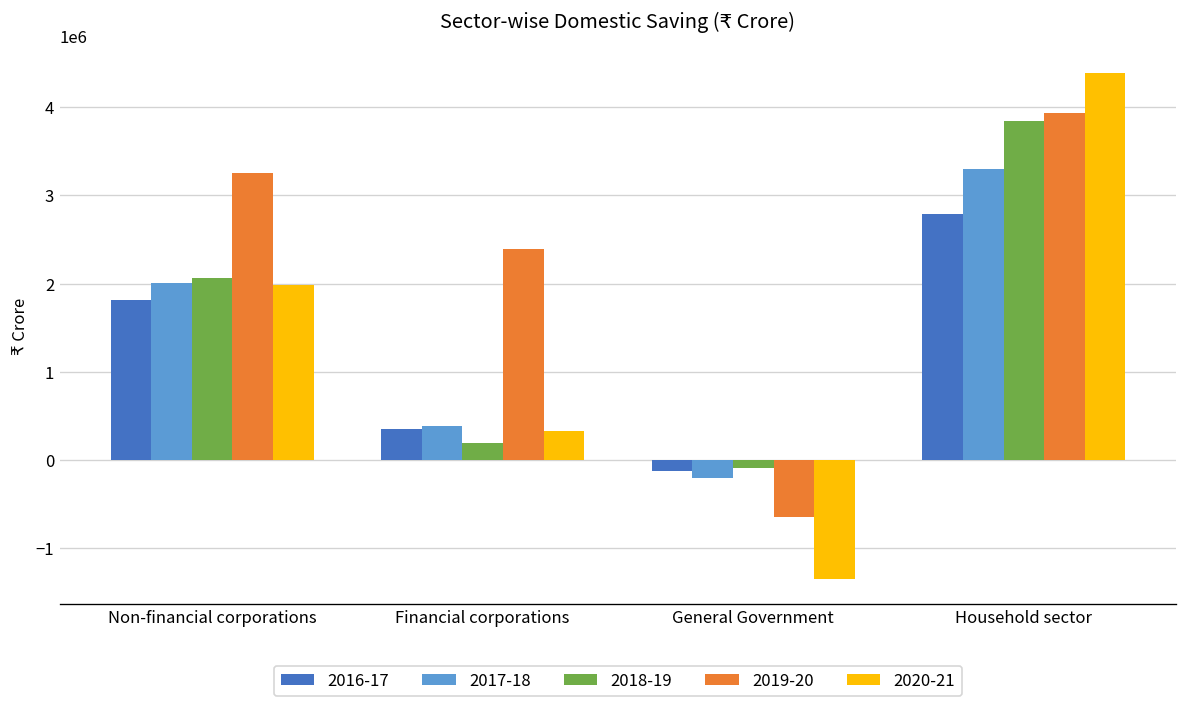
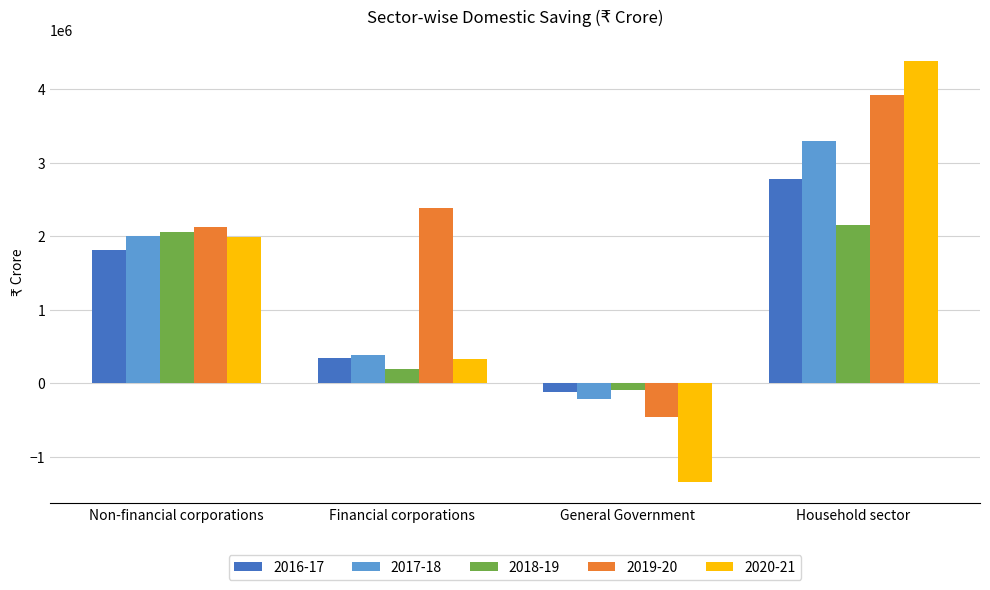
  {
    "2018-19": {
      "Non-financial corporations": 2100000,
      "Financial corporations": 200000,
      "General Government": -100000,
-     "Household sector": 3800000
+     "Household sector": 2200000
    },
    "2019-20": {
-     "Non-financial corporations": 3300000,
+     "Non-financial corporations": 2100000,
      "Financial corporations": 2400000,
-     "General Government": -600000,
+     "General Government": -500000,
      "Household sector": 3900000
    },
    "2020-21": {
      "Non-financial corporations": 2000000,
      "Financial corporations": 300000,
      "General Government": -1300000,
      "Household sector": 4400000
    }
  }
